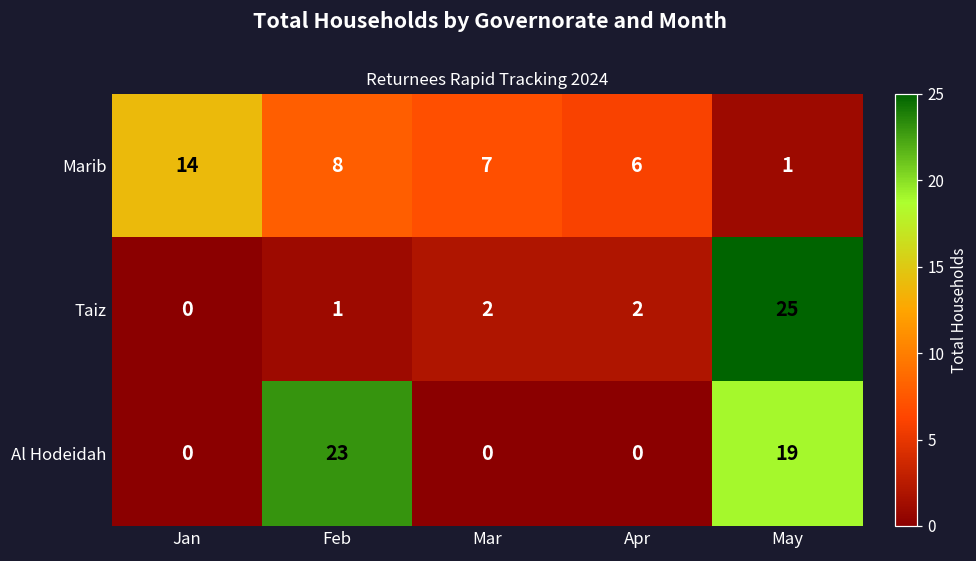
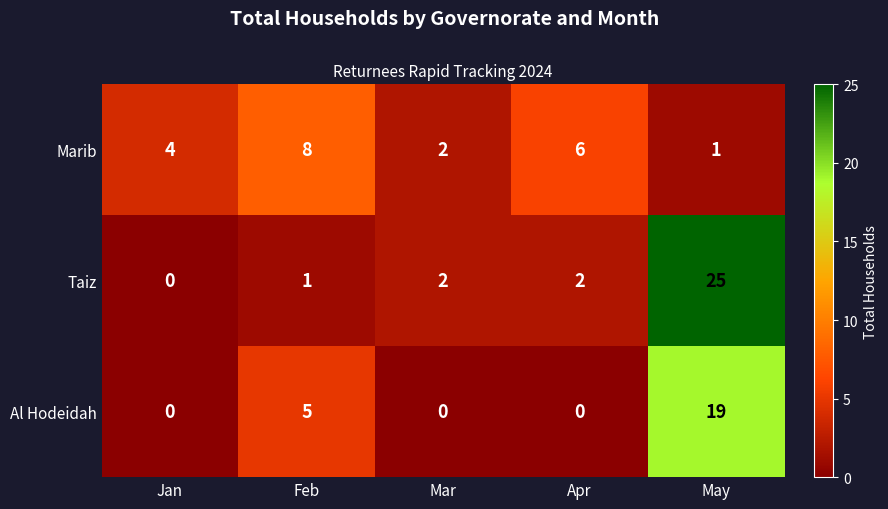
  {
    "Marib": {
-     "Jan": 14,
+     "Jan": 4,
      "Feb": 8,
-     "Mar": 7,
+     "Mar": 2,
      "Apr": 6,
      "May": 1
    },
    "Taiz": {
      "Jan": 0,
      "Feb": 1,
      "Mar": 2,
      "Apr": 2,
      "May": 25
    },
    "Al Hodeidah": {
      "Jan": 0,
-     "Feb": 23,
+     "Feb": 5,
      "Mar": 0,
      "Apr": 0,
      "May": 19
    }
  }
